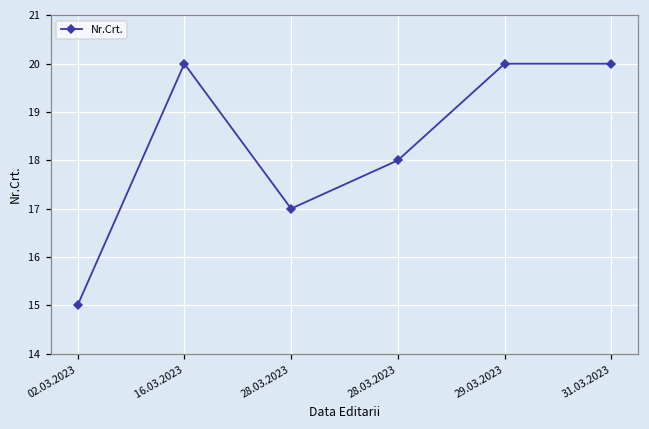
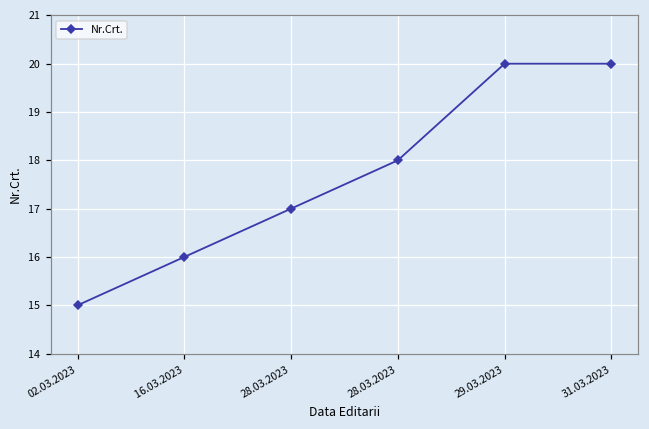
  {
    "02.03.2023": 15,
-   "16.03.2023": 20,
+   "16.03.2023": 16,
    "29.03.2023": 20,
    "31.03.2023": 20
  }
